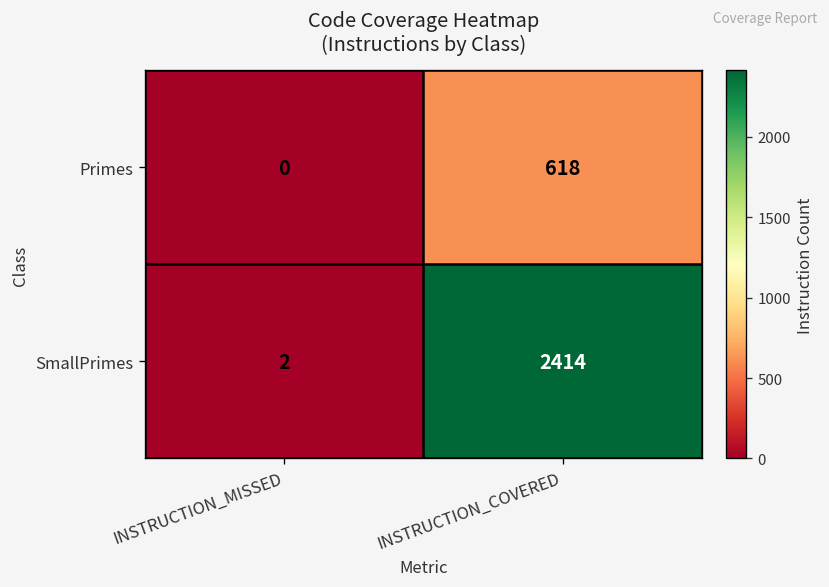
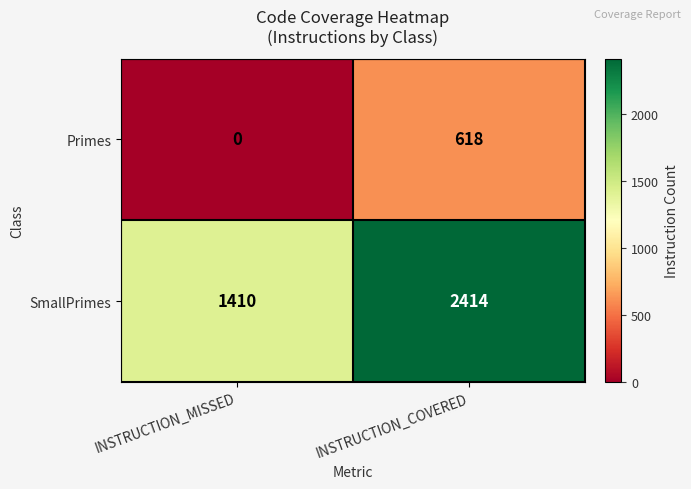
  {
    "Primes": {
      "INSTRUCTION_MISSED": 0,
      "INSTRUCTION_COVERED": 618
    },
    "SmallPrimes": {
-     "INSTRUCTION_MISSED": 2,
+     "INSTRUCTION_MISSED": 1410,
      "INSTRUCTION_COVERED": 2414
    }
  }
